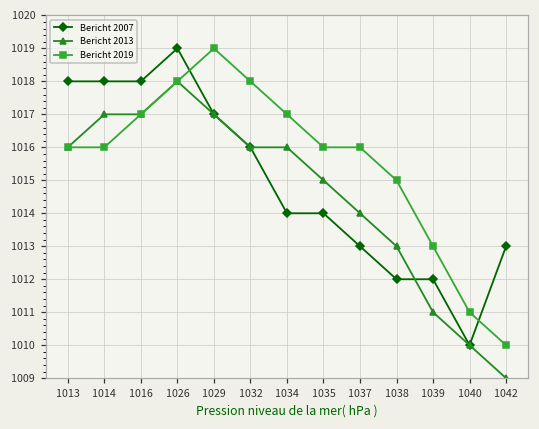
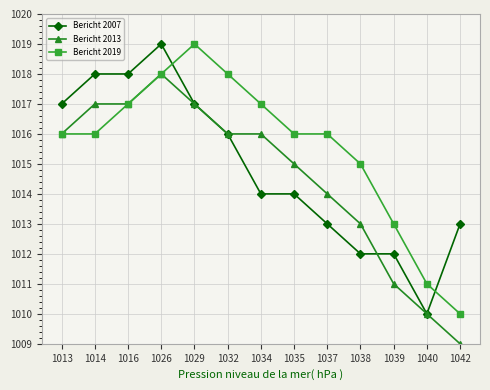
  {
    "Bericht 2007": {
-     "1013": 1018,
+     "1013": 1017,
      "1014": 1018,
      "1016": 1018,
      "1026": 1019,
      "1034": 1014,
      "1035": 1014,
      "1037": 1013,
      "1038": 1012,
      "1039": 1012,
      "1042": 1013
    }
  }
